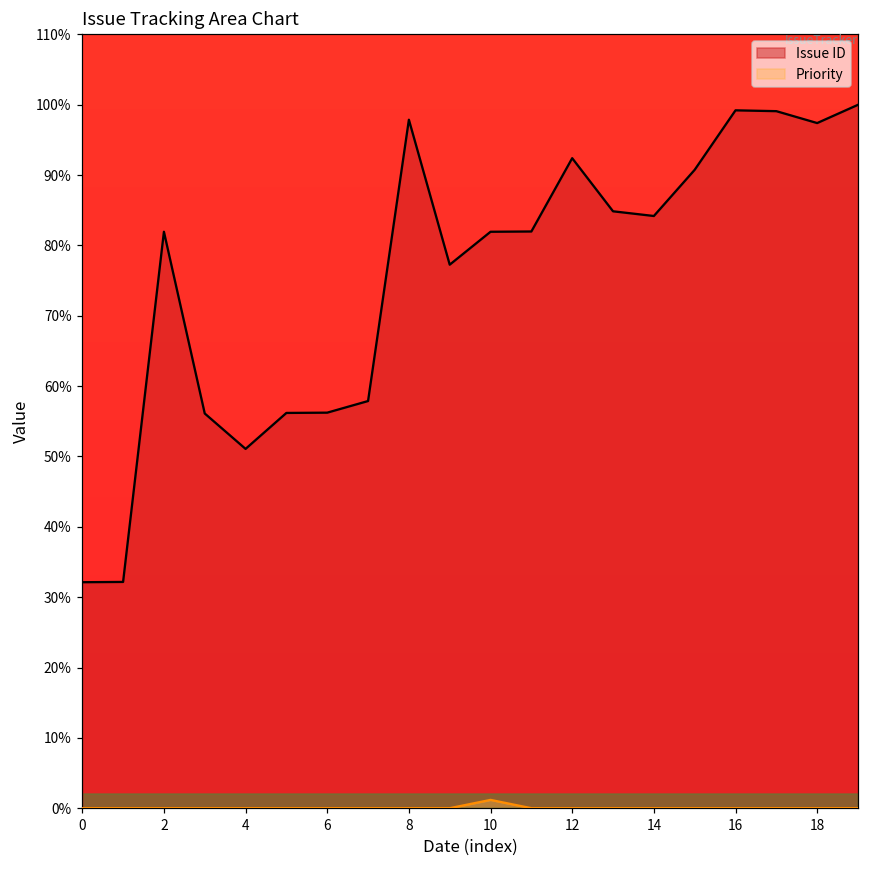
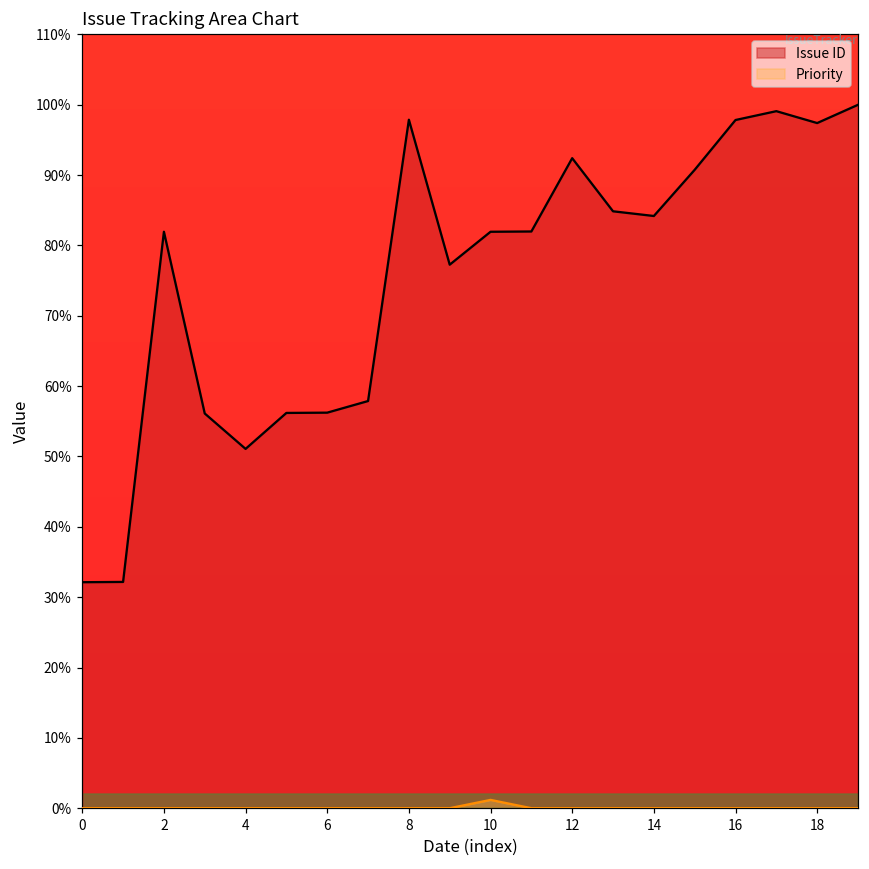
  {
    "Issue ID": {
      "0": "32%",
      "2": "82%",
      "4": "51%",
      "6": "56%",
      "8": "98%",
      "10": "82%",
      "12": "92%",
      "14": "84%",
-     "16": "99%",
+     "16": "98%",
      "18": "97%"
    }
  }
